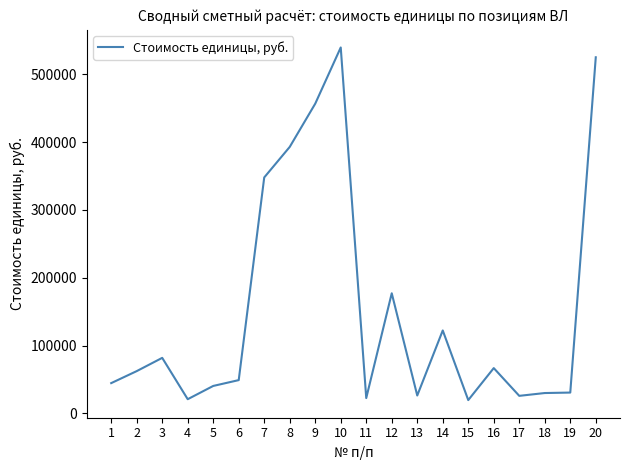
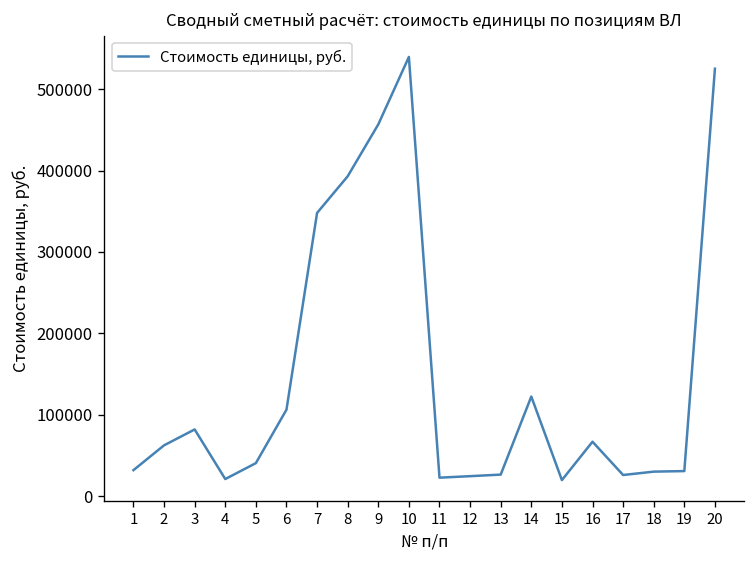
  {
-   "1": 40000,
+   "1": 30000,
    "2": 60000,
    "3": 80000,
    "4": 20000,
    "5": 40000,
-   "6": 50000,
+   "6": 110000,
    "7": 350000,
    "8": 390000,
    "9": 460000,
    "10": 540000,
    "11": 20000,
-   "12": 180000,
+   "12": 20000,
    "13": 30000,
    "14": 120000,
    "15": 20000,
    "16": 70000,
    "17": 30000,
    "18": 30000,
    "19": 30000,
    "20": 530000
  }
